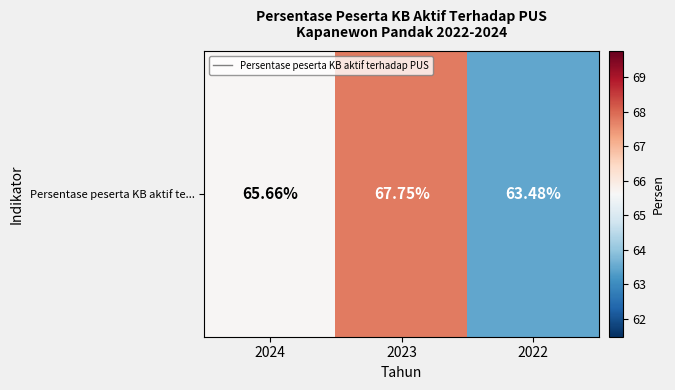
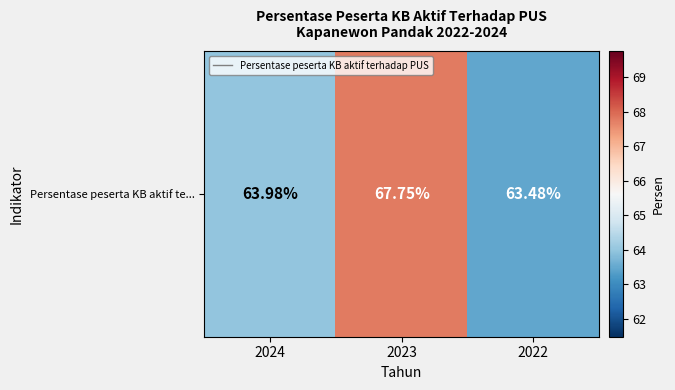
  {
    "Persentase peserta KB aktif te...": {
-     "2024": "65.66%",
+     "2024": "63.98%",
      "2023": "67.75%",
      "2022": "63.48%"
    }
  }
